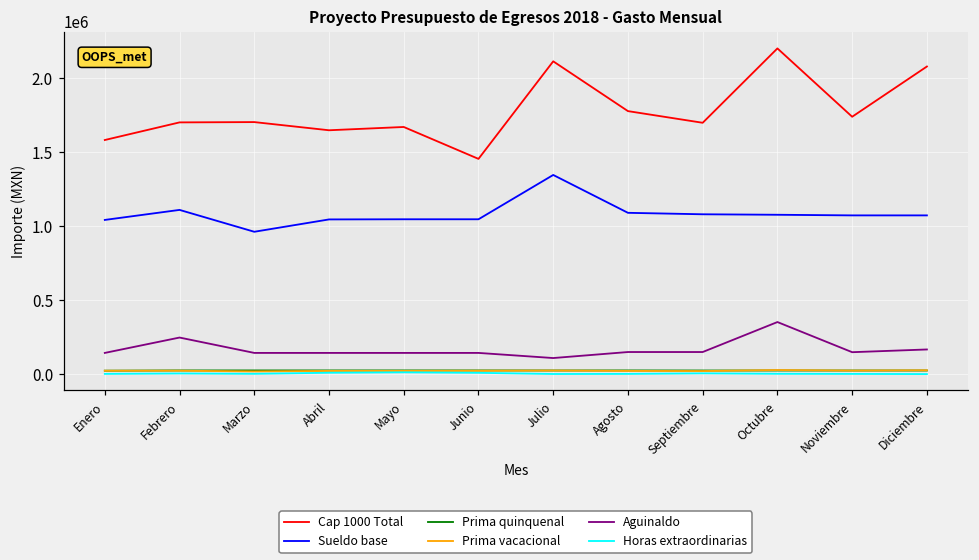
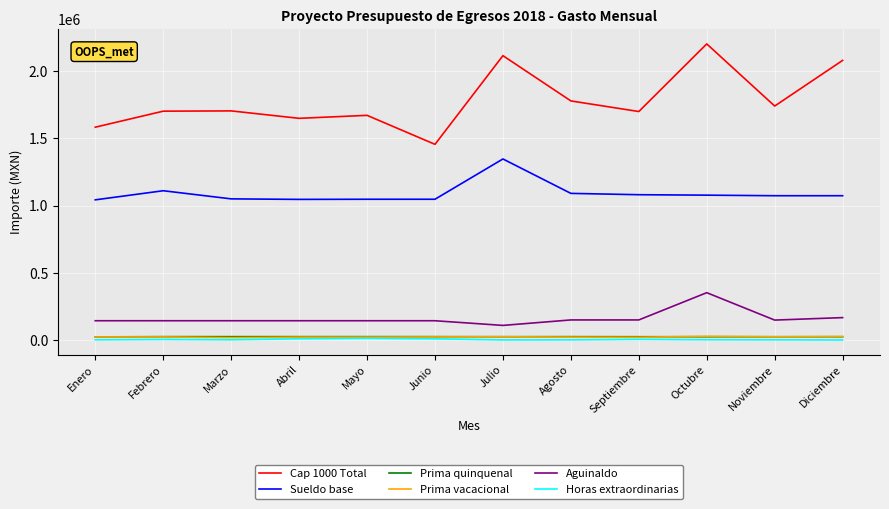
  {
    "Cap 1000 Total": {
      "Enero": 1580000,
      "Febrero": 1700000,
      "Marzo": 1710000,
      "Abril": 1650000,
      "Mayo": 1670000,
      "Junio": 1460000,
      "Julio": 2120000,
      "Agosto": 1780000,
      "Septiembre": 1700000,
      "Octubre": 2200000,
      "Noviembre": 1740000,
      "Diciembre": 2080000
    },
    "Sueldo base": {
      "Enero": 1040000,
      "Febrero": 1110000,
-     "Marzo": 960000,
+     "Marzo": 1050000,
      "Abril": 1050000,
      "Mayo": 1050000,
      "Junio": 1050000,
      "Julio": 1350000,
      "Agosto": 1090000,
      "Septiembre": 1080000,
      "Octubre": 1080000,
      "Noviembre": 1070000,
      "Diciembre": 1070000
    },
    "Aguinaldo": {
      "Enero": 140000,
-     "Febrero": 250000,
+     "Febrero": 140000,
      "Marzo": 140000,
      "Abril": 140000,
      "Mayo": 140000,
      "Junio": 140000,
      "Julio": 110000,
      "Agosto": 150000,
      "Septiembre": 150000,
      "Octubre": 350000,
      "Noviembre": 150000,
      "Diciembre": 170000
    },
    "Horas extraordinarias": {
      "Enero": 0,
      "Julio": 0,
      "Agosto": 0,
      "Octubre": 0,
      "Noviembre": 0,
      "Diciembre": 0
    }
  }
